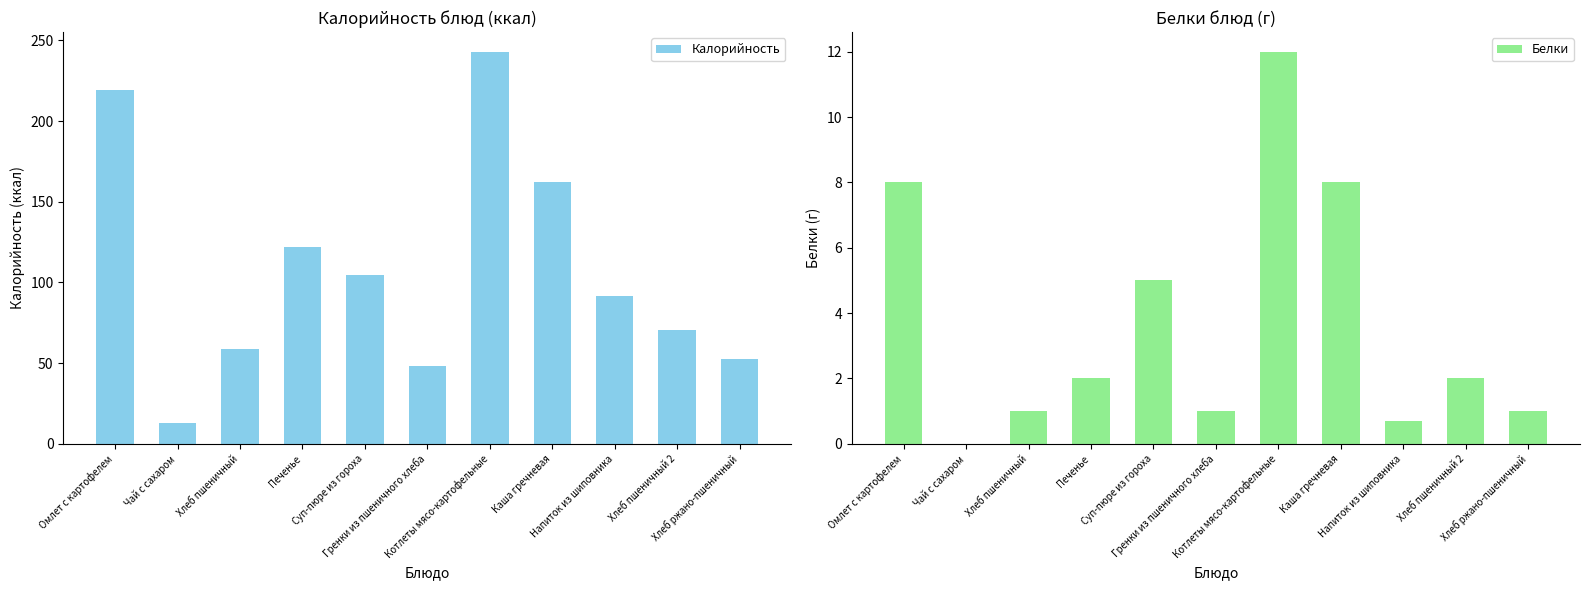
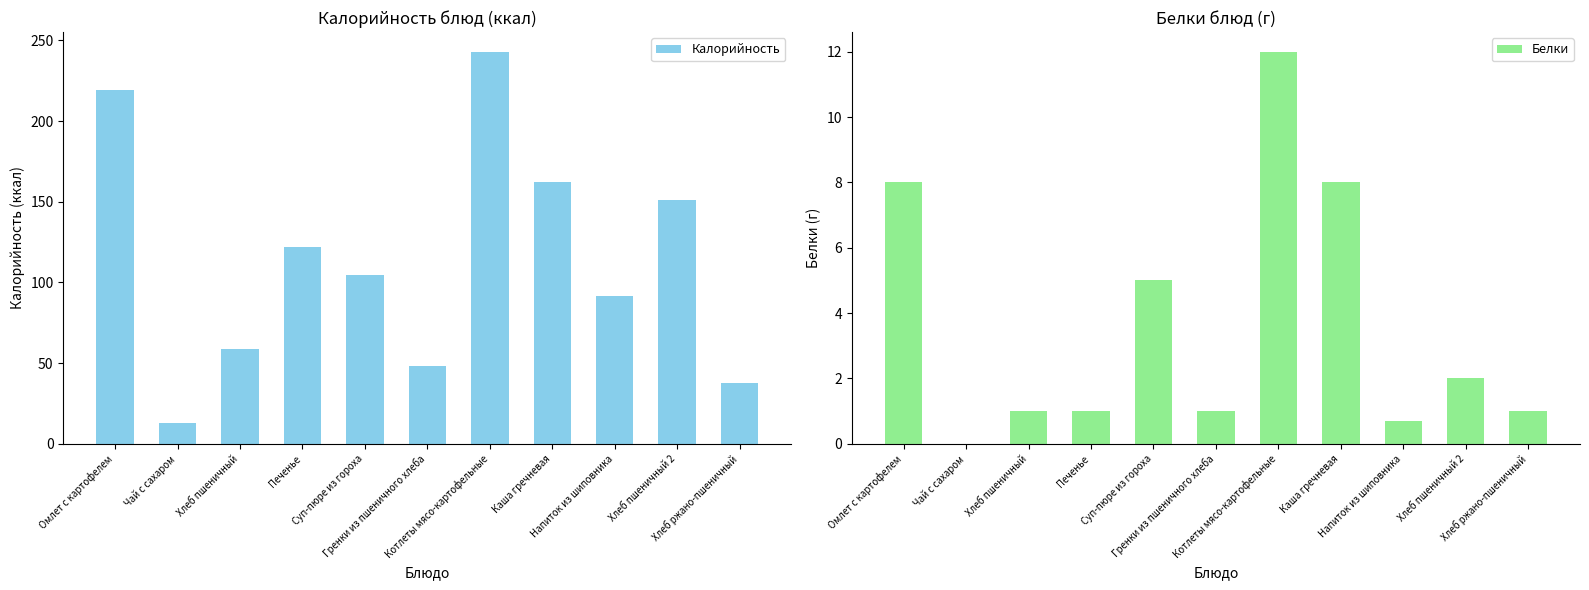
  {
    "Калорийность блюд (ккал)": {
      "Омлет с картофелем": 219,
      "Чай с сахаром": 13,
      "Хлеб пшеничный": 59,
      "Печенье": 122,
      "Суп-пюре из гороха": 105,
      "Гренки из пшеничного хлеба": 48,
      "Котлеты мясо-картофельные": 243,
      "Каша гречневая": 162,
      "Напиток из шиповника": 91,
-     "Хлеб пшеничный 2": 71,
-     "Хлеб ржано-пшеничный": 53
+     "Хлеб пшеничный 2": 151,
+     "Хлеб ржано-пшеничный": 38
    },
    "Белки блюд (г)": {
      "Омлет с картофелем": 8,
      "Чай с сахаром": 0,
      "Хлеб пшеничный": 1,
-     "Печенье": 2,
+     "Печенье": 1,
      "Суп-пюре из гороха": 5,
      "Гренки из пшеничного хлеба": 1,
      "Котлеты мясо-картофельные": 12,
      "Каша гречневая": 8,
      "Напиток из шиповника": 0.7,
      "Хлеб пшеничный 2": 2,
      "Хлеб ржано-пшеничный": 1
    }
  }
